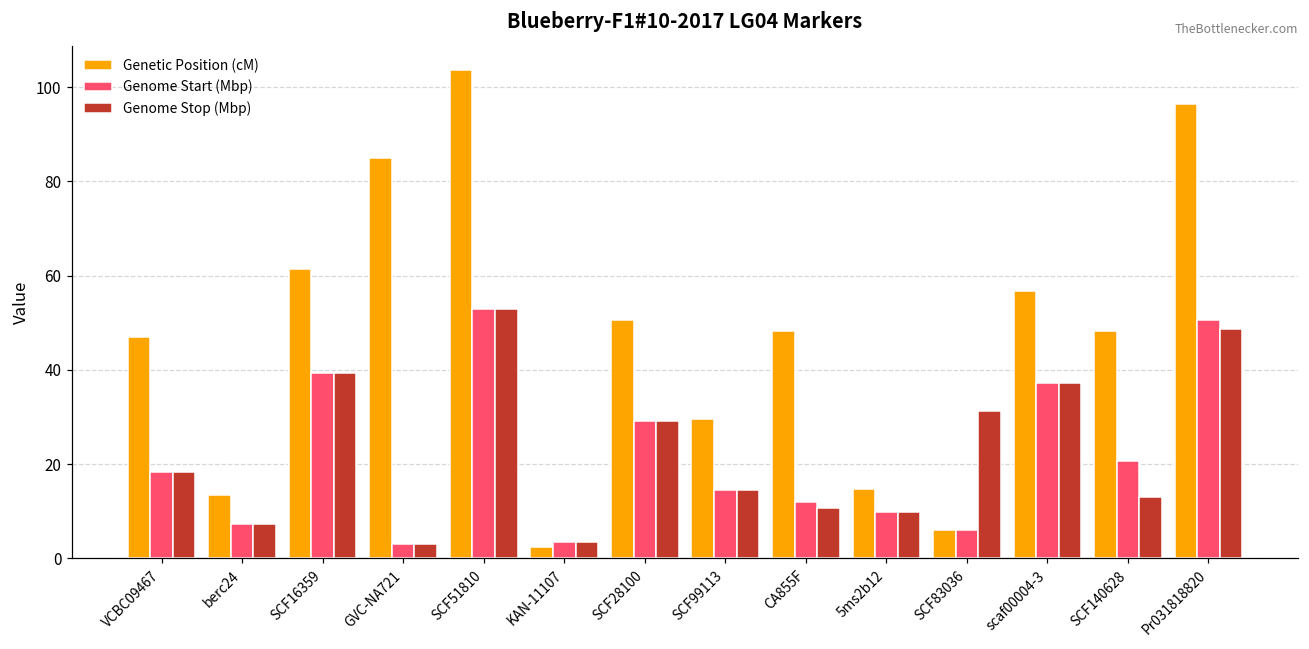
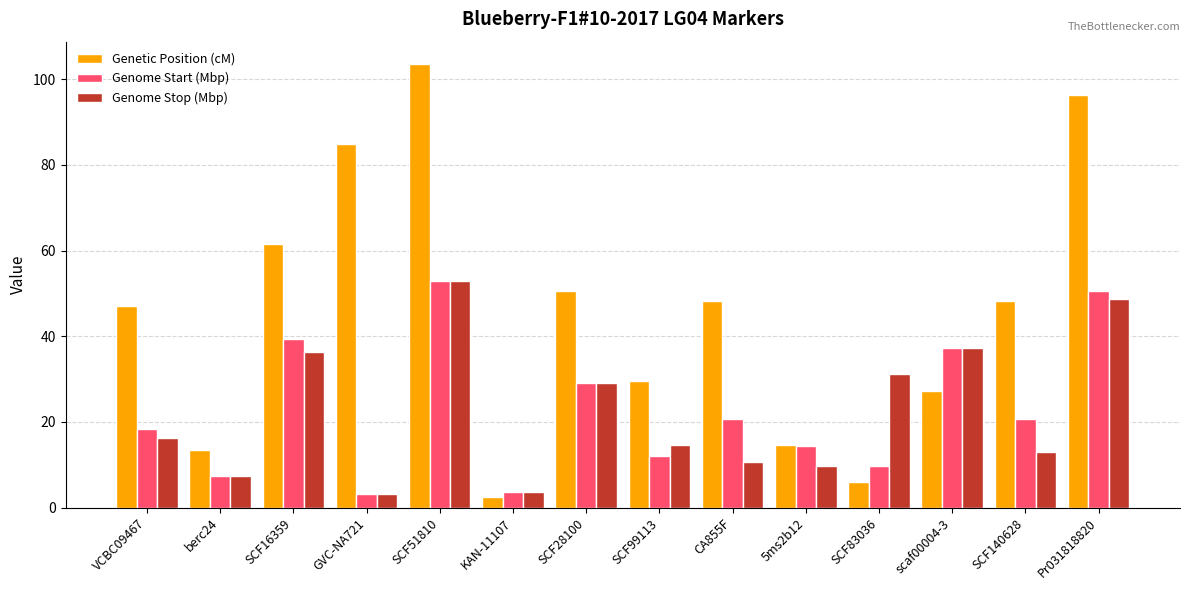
  {
    "Genetic Position (cM)": {
      "VCBC09467": 47,
      "berc24": 14,
      "SCF16359": 62,
      "GVC-NA721": 85,
      "SCF51810": 104,
      "KAN-11107": 2,
      "SCF28100": 51,
      "SCF99113": 30,
      "CA855F": 48,
      "5ms2b12": 15,
      "SCF83036": 6,
-     "scaf00004-3": 57,
+     "scaf00004-3": 27,
      "SCF140628": 48,
      "Pr031818820": 96
    },
    "Genome Start (Mbp)": {
      "VCBC09467": 18,
      "berc24": 7,
      "SCF16359": 39,
      "GVC-NA721": 3,
      "SCF51810": 53,
      "KAN-11107": 4,
      "SCF28100": 29,
-     "SCF99113": 15,
-     "CA855F": 12,
-     "5ms2b12": 10,
-     "SCF83036": 6,
+     "SCF99113": 12,
+     "CA855F": 21,
+     "5ms2b12": 14,
+     "SCF83036": 10,
      "scaf00004-3": 37,
      "SCF140628": 21,
      "Pr031818820": 51
    },
    "Genome Stop (Mbp)": {
-     "VCBC09467": 18,
+     "VCBC09467": 16,
      "berc24": 7,
-     "SCF16359": 39,
+     "SCF16359": 36,
      "GVC-NA721": 3,
      "SCF51810": 53,
      "KAN-11107": 4,
      "SCF28100": 29,
      "SCF99113": 15,
      "CA855F": 11,
      "5ms2b12": 10,
      "SCF83036": 31,
      "scaf00004-3": 37,
      "SCF140628": 13,
      "Pr031818820": 49
    }
  }
